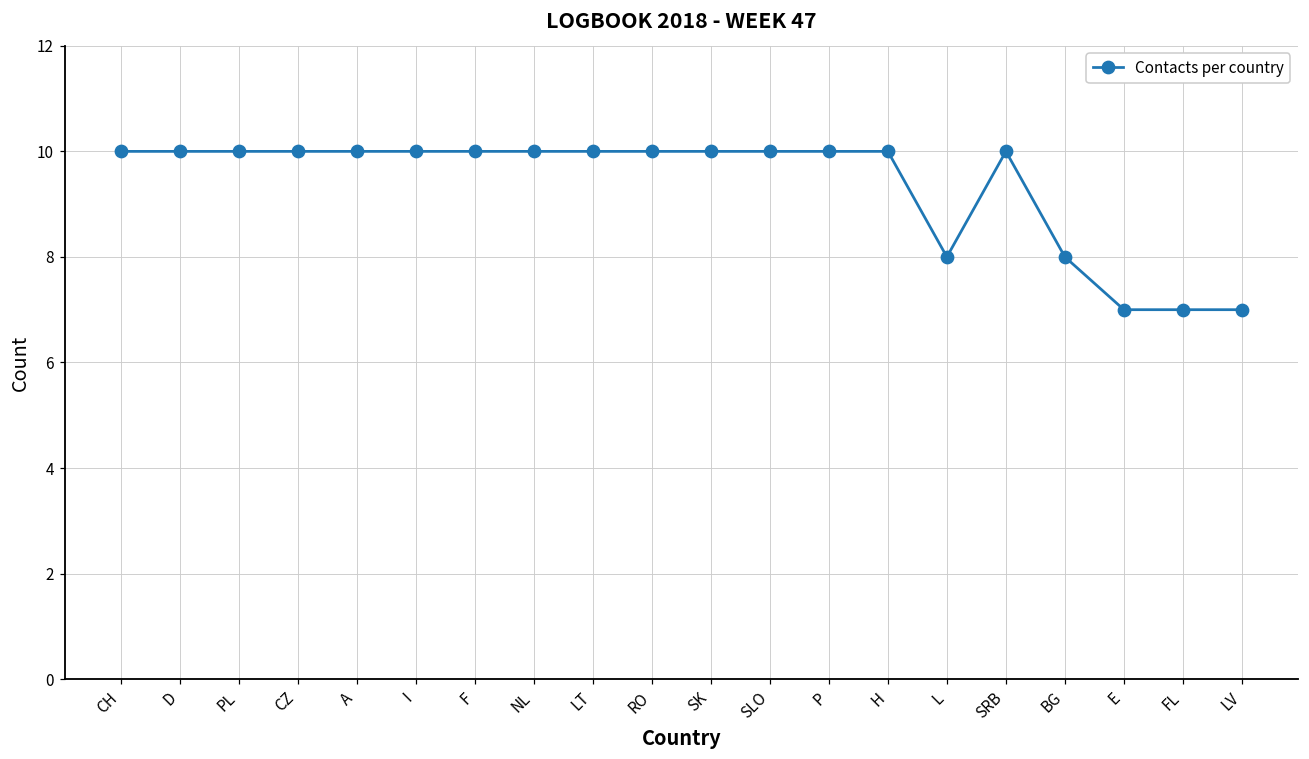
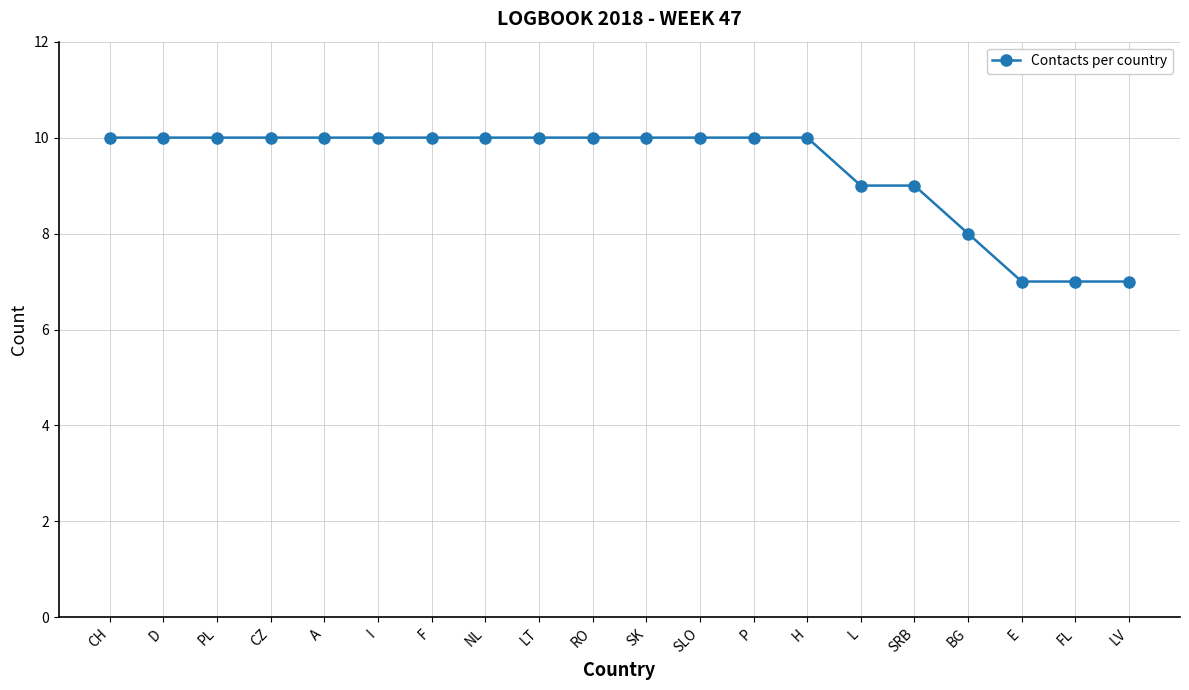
  {
    "CH": 10,
    "D": 10,
    "PL": 10,
    "CZ": 10,
    "A": 10,
    "I": 10,
    "F": 10,
    "NL": 10,
    "LT": 10,
    "RO": 10,
    "SK": 10,
    "SLO": 10,
    "P": 10,
    "H": 10,
-   "L": 8,
-   "SRB": 10,
+   "L": 9,
+   "SRB": 9,
    "BG": 8,
    "E": 7,
    "FL": 7,
    "LV": 7
  }
